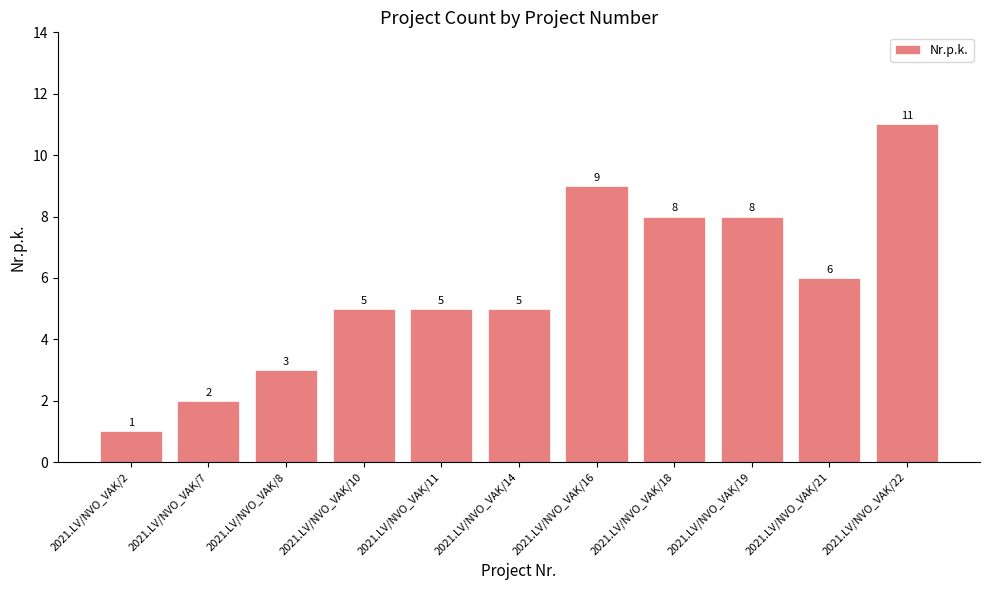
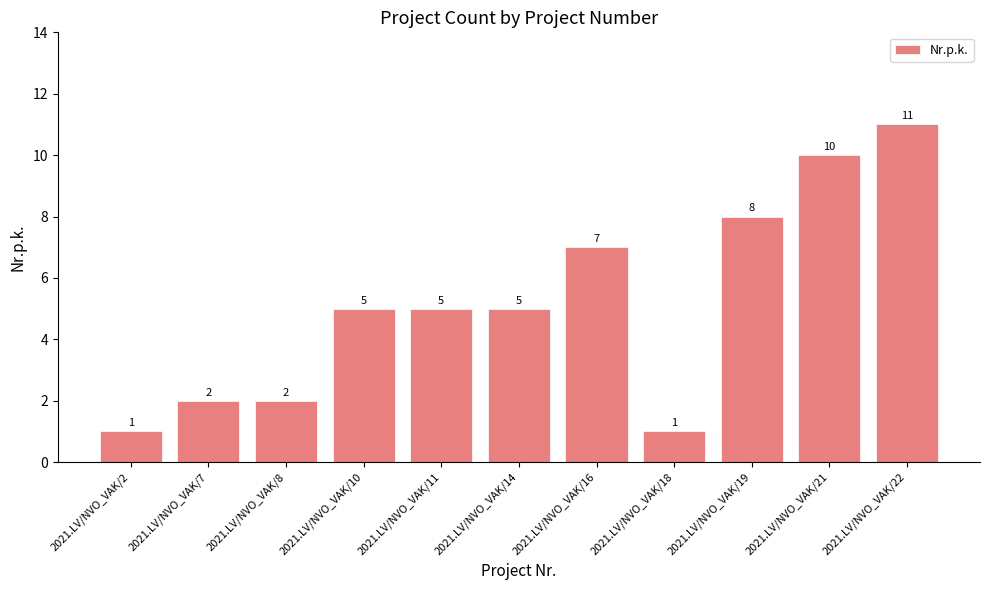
  {
    "2021.LV/NVO_VAK/2": 1,
    "2021.LV/NVO_VAK/7": 2,
-   "2021.LV/NVO_VAK/8": 3,
+   "2021.LV/NVO_VAK/8": 2,
    "2021.LV/NVO_VAK/10": 5,
    "2021.LV/NVO_VAK/11": 5,
    "2021.LV/NVO_VAK/14": 5,
-   "2021.LV/NVO_VAK/16": 9,
-   "2021.LV/NVO_VAK/18": 8,
+   "2021.LV/NVO_VAK/16": 7,
+   "2021.LV/NVO_VAK/18": 1,
    "2021.LV/NVO_VAK/19": 8,
-   "2021.LV/NVO_VAK/21": 6,
+   "2021.LV/NVO_VAK/21": 10,
    "2021.LV/NVO_VAK/22": 11
  }
